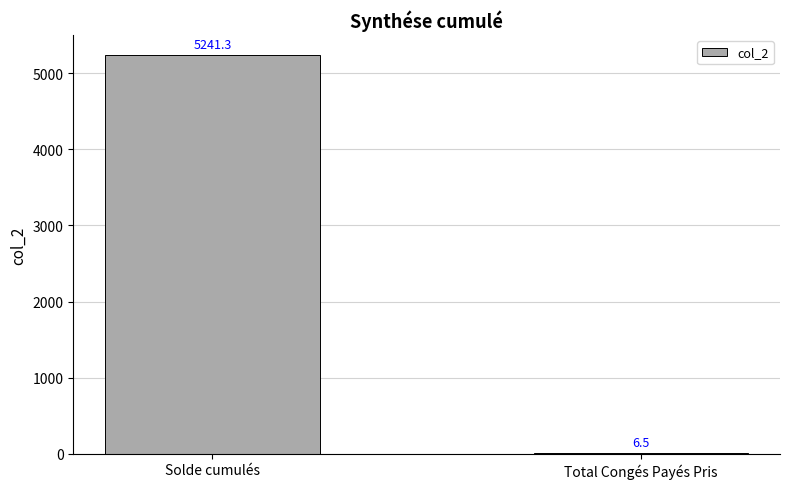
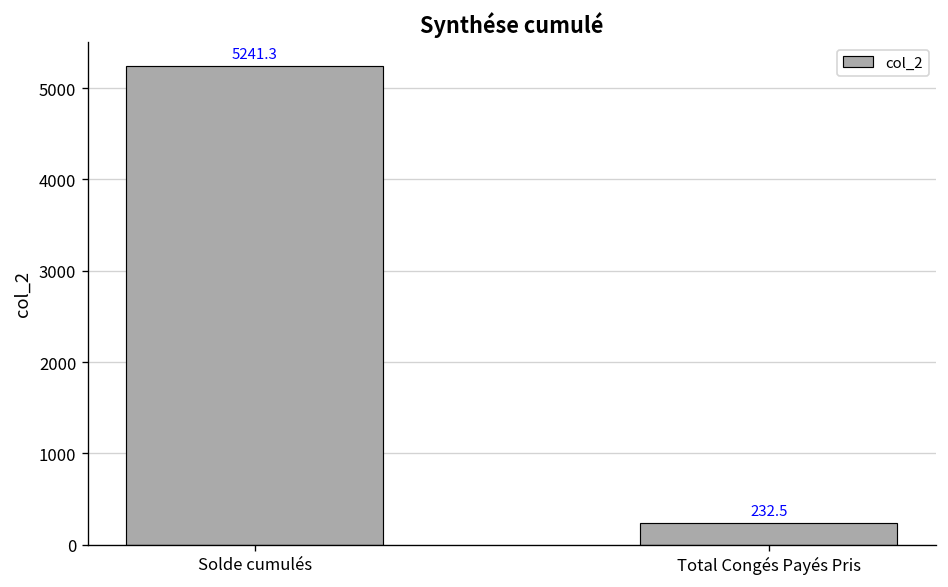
  {
    "Solde cumulés": 5241.3,
-   "Total Congés Payés Pris": 6.5
+   "Total Congés Payés Pris": 232.5
  }
